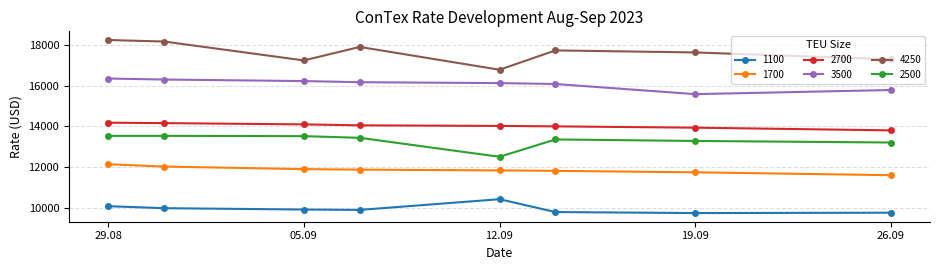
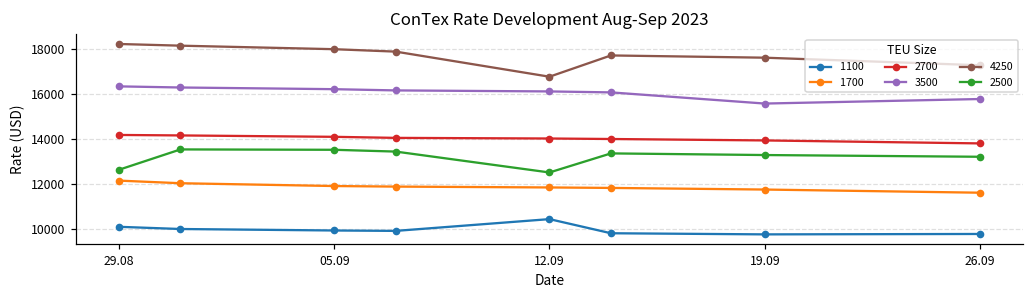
  {
    "1100": {
      "29.08": 10100,
      "05.09": 9900,
      "12.09": 10400,
      "19.09": 9800,
      "26.09": 9800
    },
    "1700": {
      "29.08": 12200,
      "05.09": 11900,
      "12.09": 11800,
      "19.09": 11800,
      "26.09": 11600
    },
    "2700": {
      "29.08": 14200,
      "05.09": 14100,
      "12.09": 14000,
      "19.09": 13900,
      "26.09": 13800
    },
    "3500": {
      "29.08": 16300,
      "05.09": 16200,
      "12.09": 16100,
      "19.09": 15600,
      "26.09": 15800
    },
    "4250": {
      "29.08": 18200,
-     "05.09": 17200,
+     "05.09": 18000,
      "12.09": 16800,
      "19.09": 17600
    },
    "2500": {
-     "29.08": 13500,
+     "29.08": 12600,
      "05.09": 13500,
      "12.09": 12500,
      "19.09": 13300,
      "26.09": 13200
    }
  }
